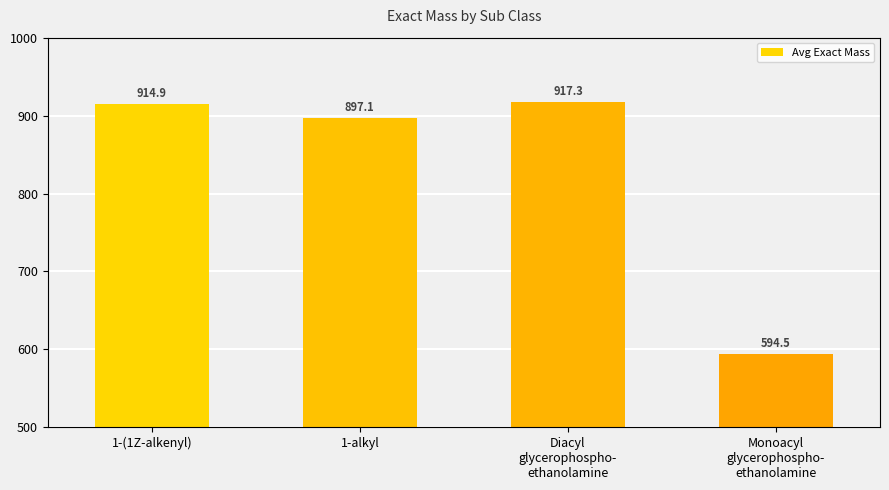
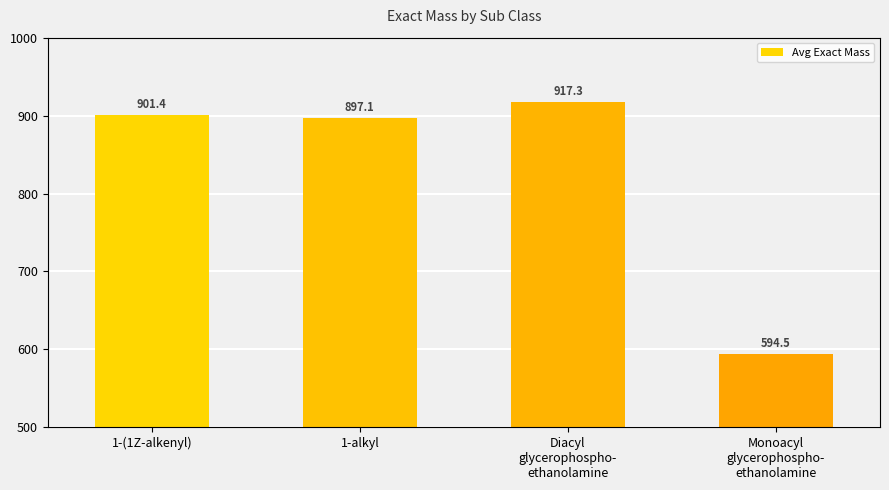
  {
-   "1-(1Z-alkenyl)": 914.9,
+   "1-(1Z-alkenyl)": 901.4,
    "1-alkyl": 897.1,
    "Diacyl glycerophospho- ethanolamine": 917.3,
    "Monoacyl glycerophospho- ethanolamine": 594.5
  }
